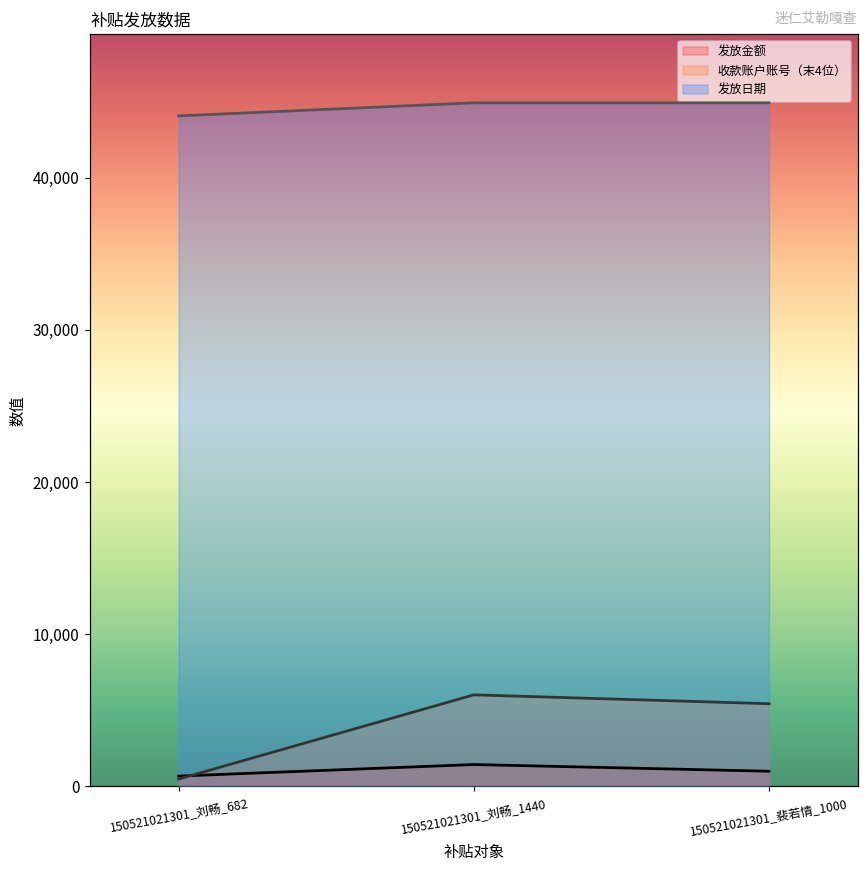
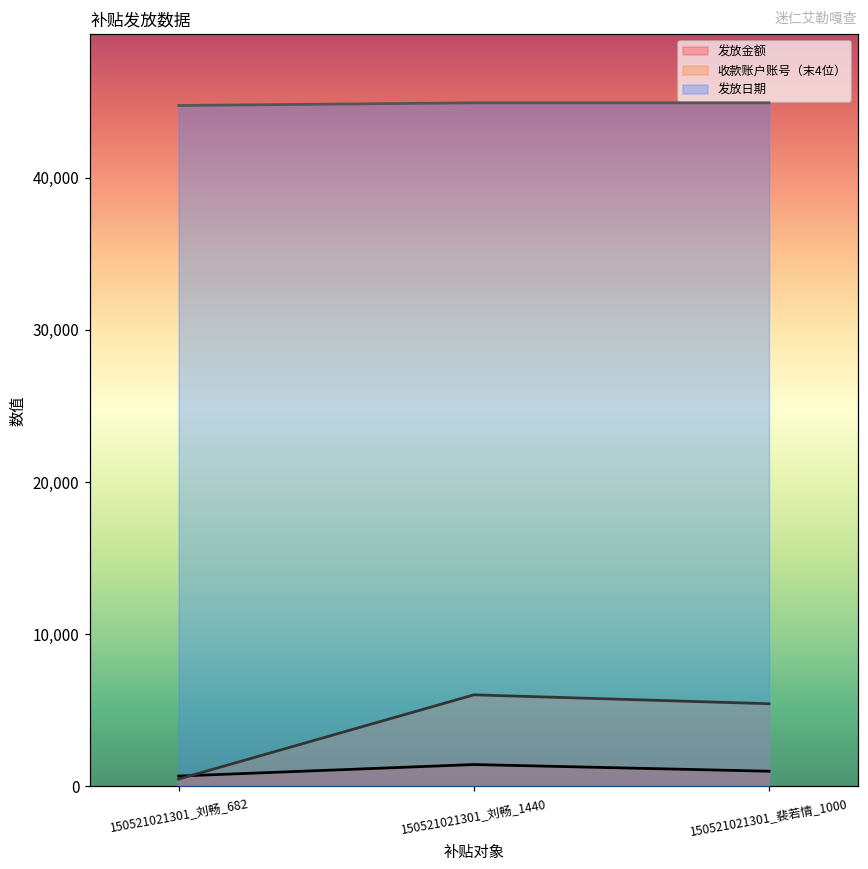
  {
    "发放日期": {
-     "150521021301_刘畅_682": "44,100",
+     "150521021301_刘畅_682": "44,700",
      "150521021301_刘畅_1440": "44,900",
      "150521021301_裴若情_1000": "44,900"
    }
  }
